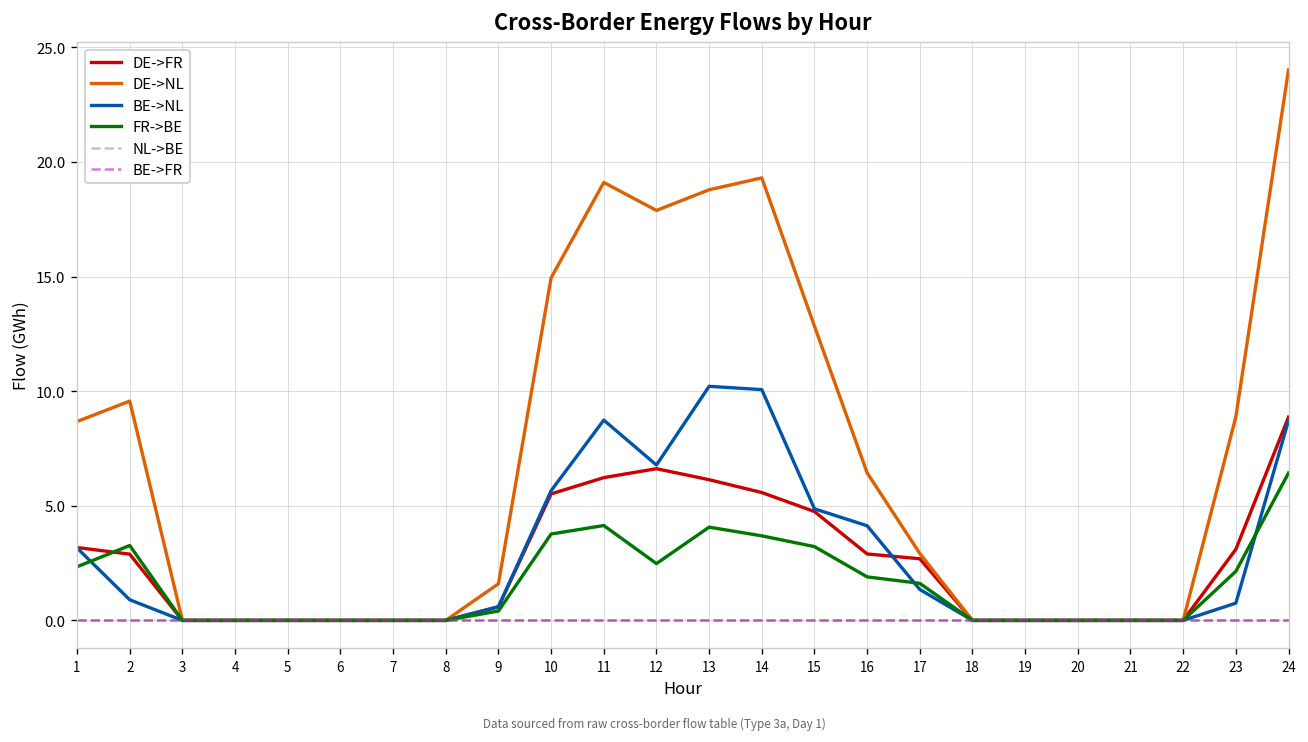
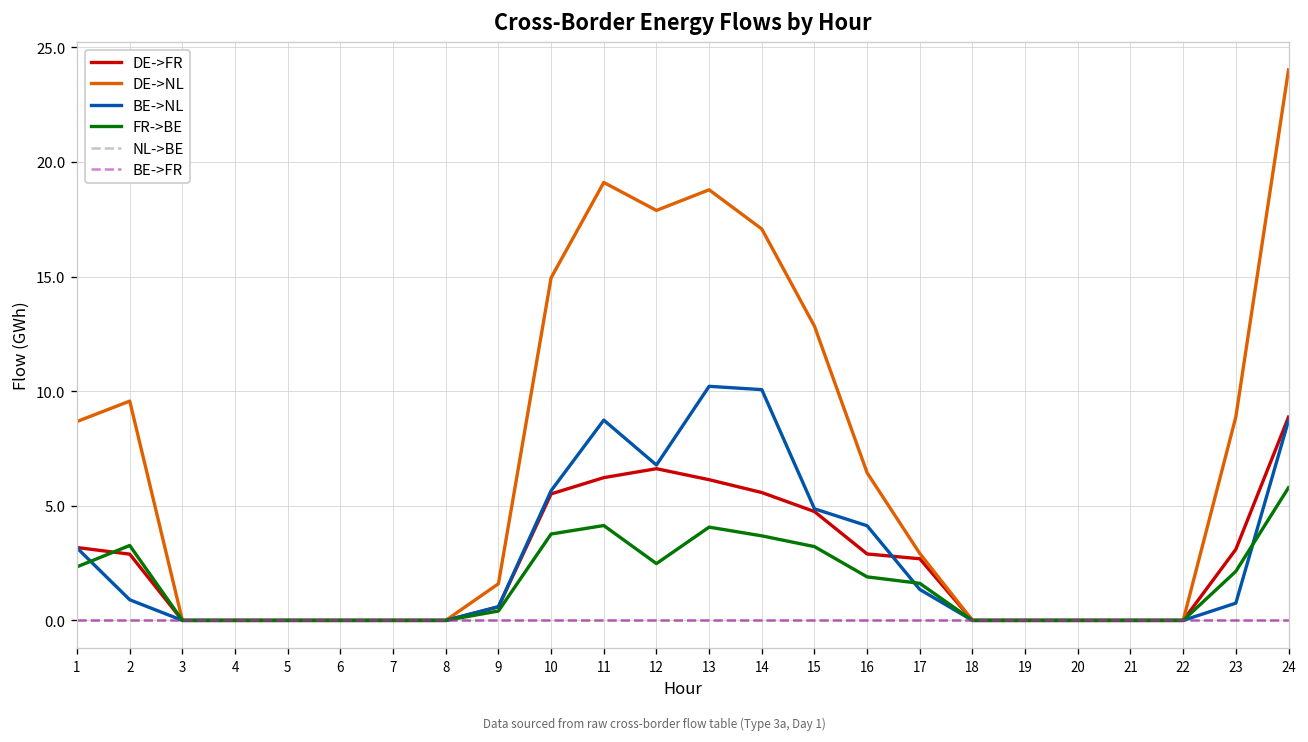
  {
    "DE->FR": {
      "2": 2.9,
      "10": 5.5,
      "11": 6.2,
      "12": 6.6,
      "13": 6.1,
      "14": 5.6,
      "16": 2.9,
      "17": 2.7,
      "23": 3.1,
      "24": 8.9
    },
    "DE->NL": {
      "1": 8.7,
      "2": 9.6,
      "9": 1.6,
      "10": 15.0,
      "11": 19.1,
      "12": 17.9,
      "13": 18.8,
-     "14": 19.3,
+     "14": 17.1,
      "15": 12.8,
      "16": 6.4,
      "17": 2.9,
      "23": 8.9,
      "24": 24.0
    },
    "BE->NL": {
      "2": 0.9,
      "10": 5.7,
      "11": 8.7,
      "12": 6.8,
      "13": 10.2,
      "14": 10.1,
      "16": 4.1,
      "17": 1.4,
      "23": 0.8,
      "24": 8.7
    },
    "FR->BE": {
      "1": 2.3,
      "2": 3.3,
      "9": 0.4,
      "10": 3.8,
      "11": 4.1,
      "12": 2.5,
      "13": 4.1,
      "14": 3.7,
      "15": 3.2,
      "16": 1.9,
      "17": 1.6,
      "23": 2.1,
-     "24": 6.4
+     "24": 5.8
    },
    "BE->FR": {
      "1": 0.0,
      "2": 0.0,
      "9": 0.0,
      "10": 0.0,
      "11": 0.0,
      "12": 0.0,
      "13": 0.0,
      "14": 0.0,
      "15": 0.0,
      "16": 0.0,
      "17": 0.0,
      "23": 0.0,
      "24": 0.0
    }
  }
